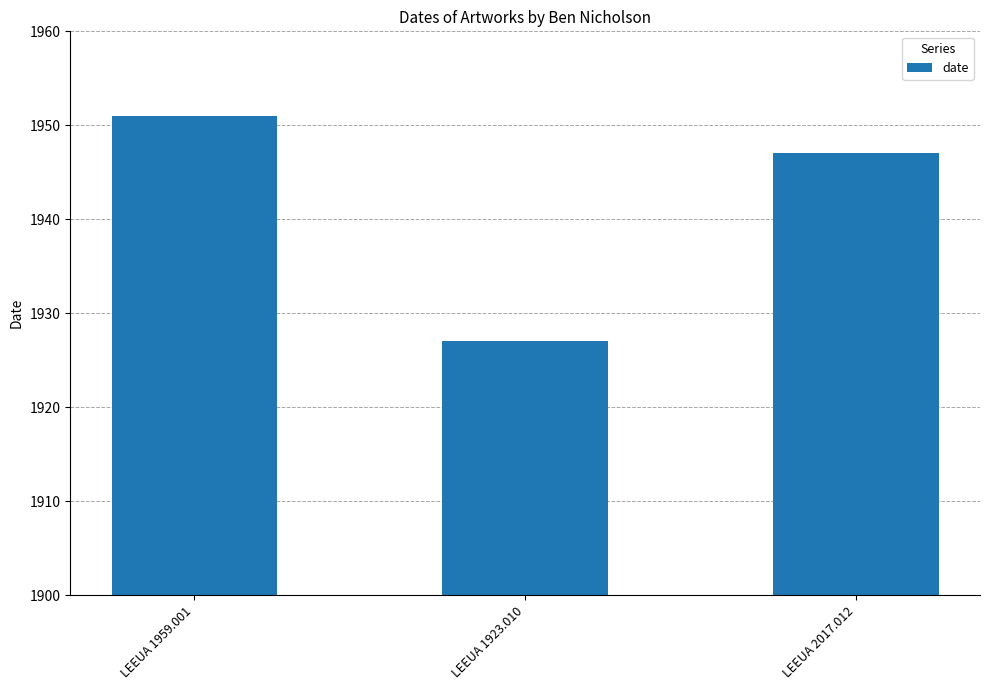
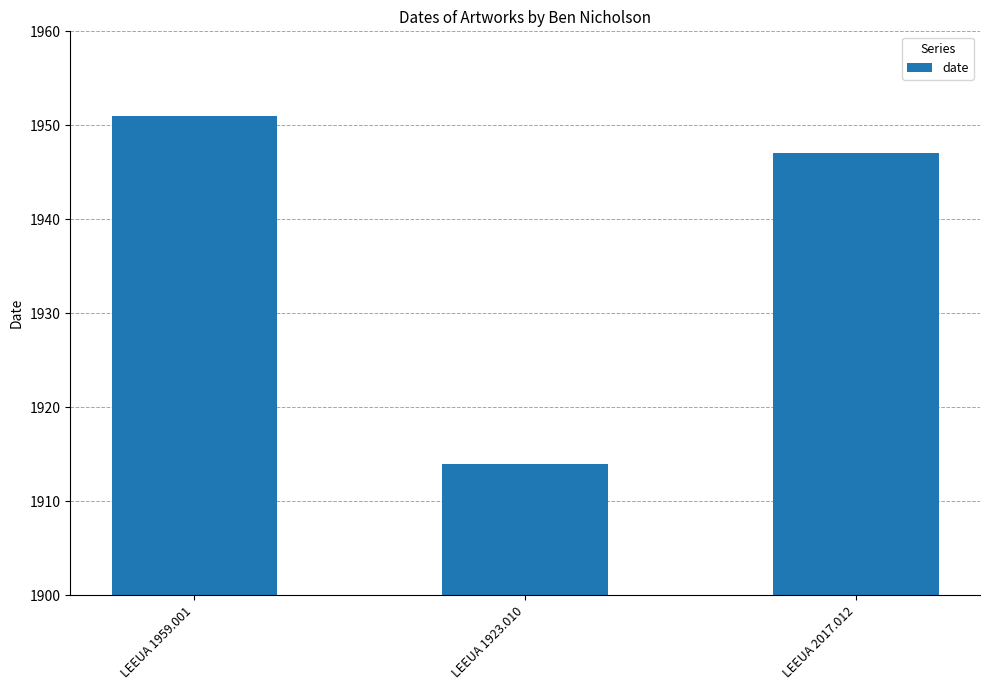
  {
    "LEEUA 1959.001": 1951,
-   "LEEUA 1923.010": 1927,
+   "LEEUA 1923.010": 1914,
    "LEEUA 2017.012": 1947
  }
